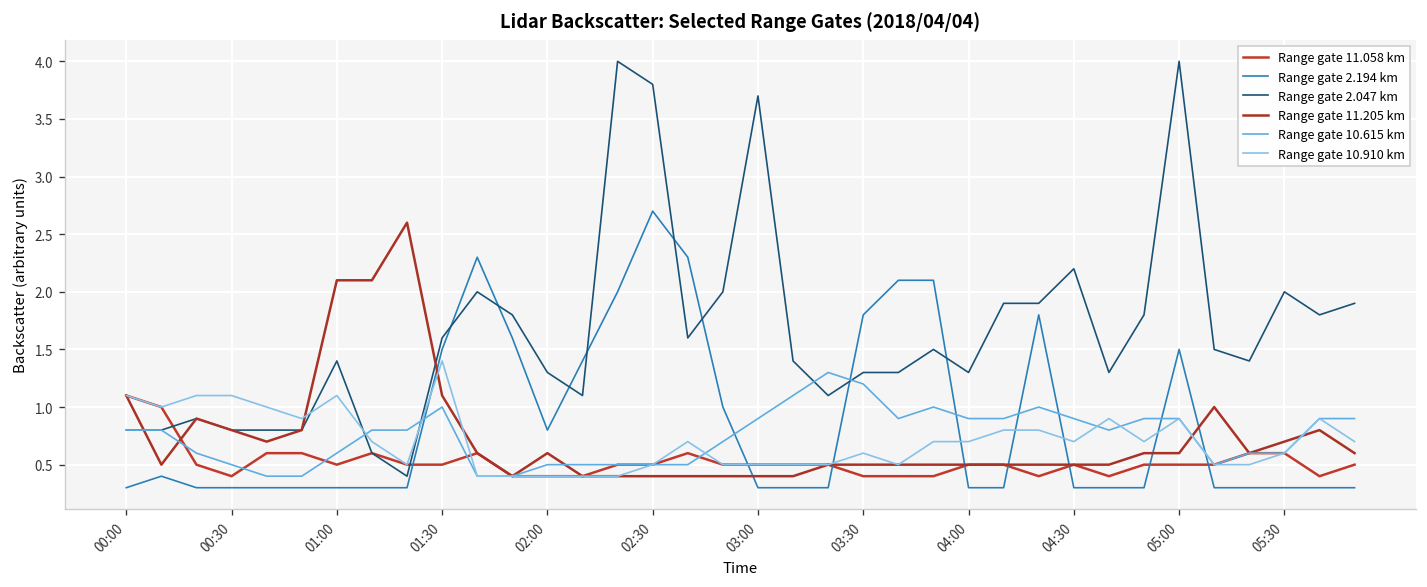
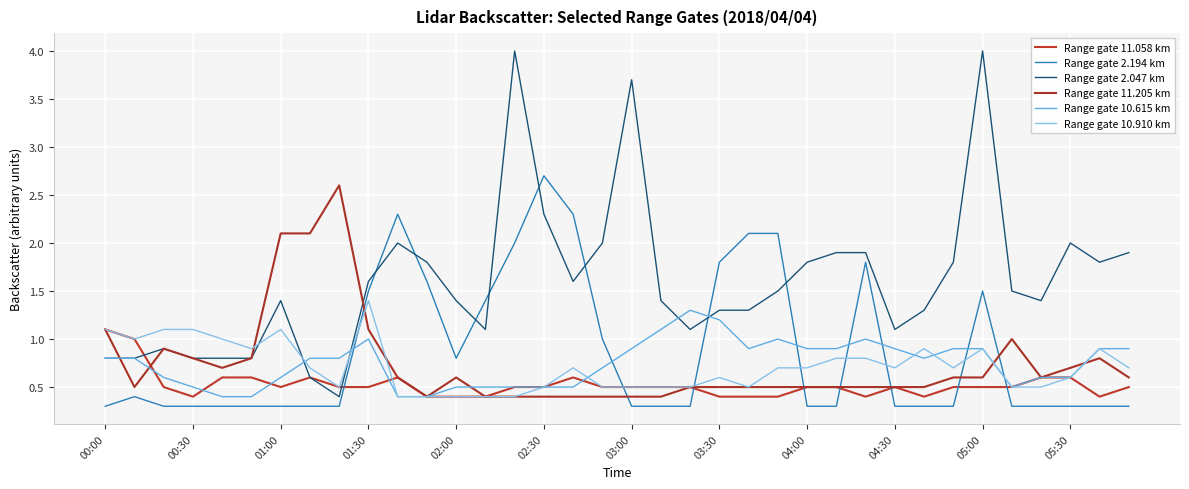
  {
    "Range gate 2.194 km": {
      "00:00": 0.3,
      "00:30": 0.3,
      "01:00": 0.3,
      "01:30": 1.5,
      "02:00": 0.8,
      "02:30": 2.7,
      "03:00": 0.3,
      "03:30": 1.8,
      "04:00": 0.3,
      "04:30": 0.3,
      "05:00": 1.5,
      "05:30": 0.3
    },
    "Range gate 2.047 km": {
      "01:00": 1.4,
      "01:30": 1.6,
-     "02:00": 1.3,
-     "02:30": 3.8,
+     "02:00": 1.4,
+     "02:30": 2.3,
      "03:00": 3.7,
      "03:30": 1.3,
-     "04:00": 1.3,
-     "04:30": 2.2,
+     "04:00": 1.8,
+     "04:30": 1.1,
      "05:00": 4.0,
      "05:30": 2.0
    }
  }
